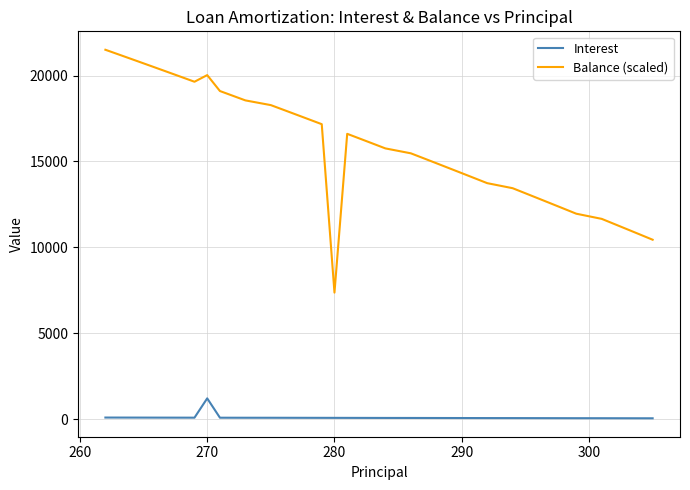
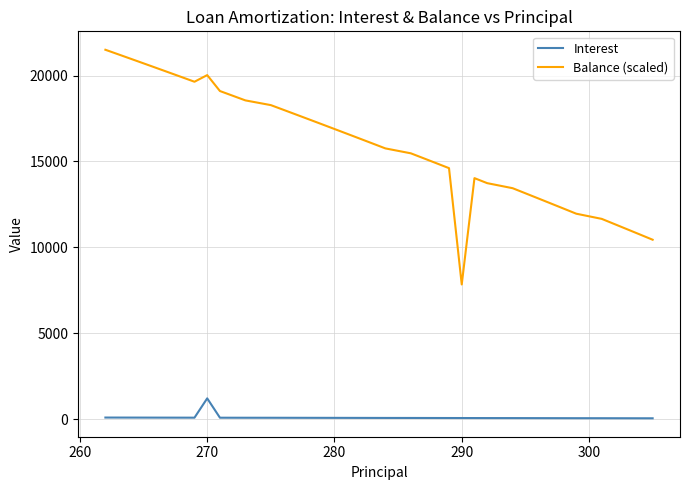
  {
    "Interest": {
      "270": 1200,
      "280": 100,
      "290": 100
    },
    "Balance (scaled)": {
      "270": 20000,
-     "280": 7400,
-     "290": 14300
+     "280": 16900,
+     "290": 7800
    }
  }
